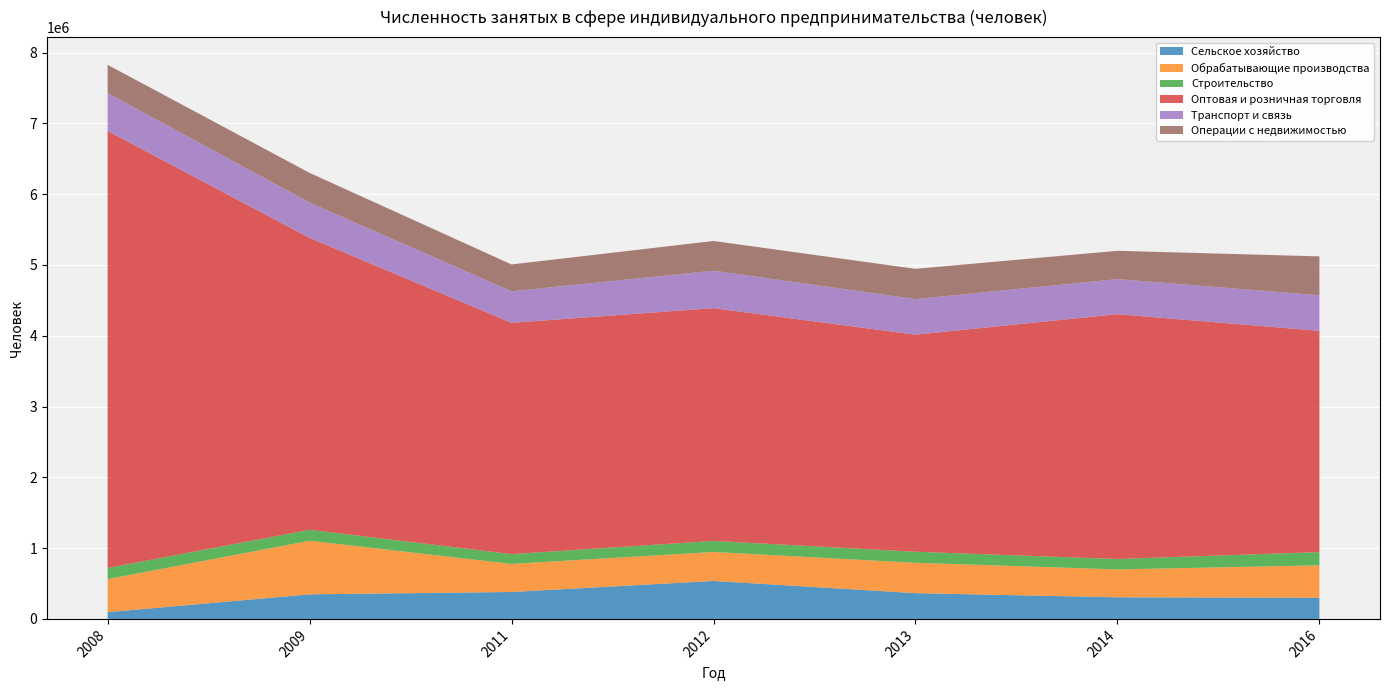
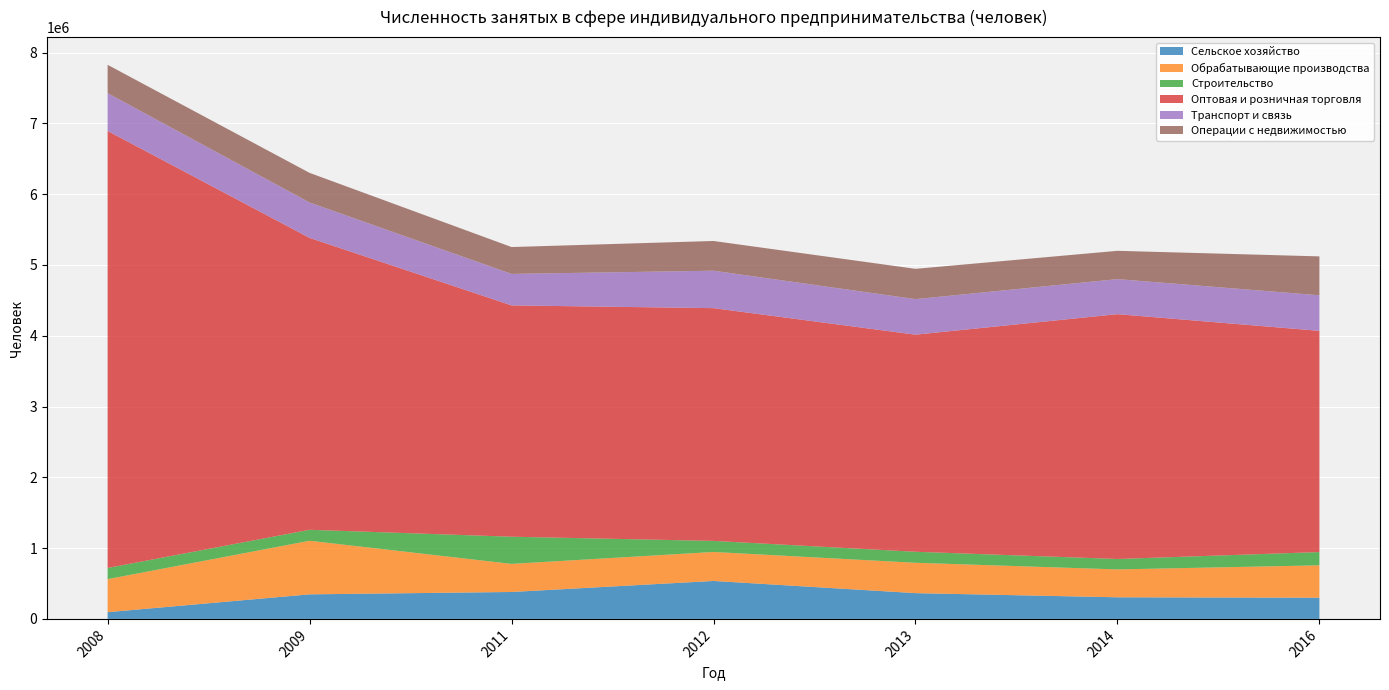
  {
    "Сельское хозяйство": {
      "2008": 100000,
      "2009": 300000,
      "2011": 400000,
      "2012": 500000,
      "2013": 400000,
      "2014": 300000,
      "2016": 300000
    },
    "Обрабатывающие производства": {
      "2008": 500000,
      "2009": 800000,
      "2011": 400000,
      "2012": 400000,
      "2013": 400000,
      "2014": 400000,
      "2016": 500000
    },
    "Строительство": {
      "2008": 200000,
      "2009": 200000,
-     "2011": 100000,
+     "2011": 400000,
      "2012": 200000,
      "2013": 200000,
      "2014": 100000,
      "2016": 200000
    },
    "Оптовая и розничная торговля": {
      "2008": 6200000,
      "2009": 4100000,
      "2011": 3300000,
      "2012": 3300000,
      "2013": 3100000,
      "2014": 3500000,
      "2016": 3100000
    },
    "Транспорт и связь": {
      "2008": 500000,
      "2009": 500000,
      "2011": 400000,
      "2012": 500000,
      "2013": 500000,
      "2014": 500000,
      "2016": 500000
    },
    "Операции с недвижимостью": {
      "2008": 400000,
      "2009": 400000,
      "2011": 400000,
      "2012": 400000,
      "2013": 400000,
      "2014": 400000,
      "2016": 500000
    }
  }
